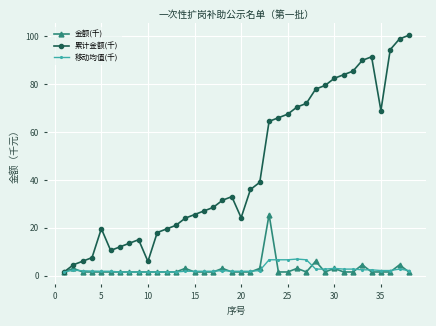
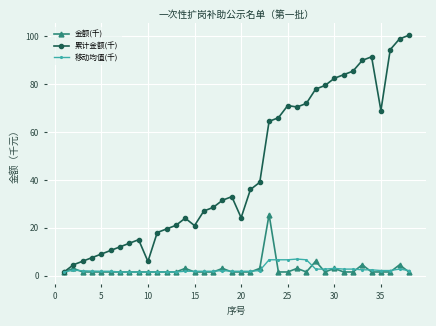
  {
    "金额(千)": {
      "25": 2
    },
    "累计金额(千)": {
-     "5": 20,
+     "5": 9,
      "10": 6,
-     "15": 26,
+     "15": 21,
      "20": 24,
-     "25": 68,
+     "25": 71,
      "30": 83,
      "35": 69
    },
    "移动均值(千)": {
      "25": 7
    }
  }
